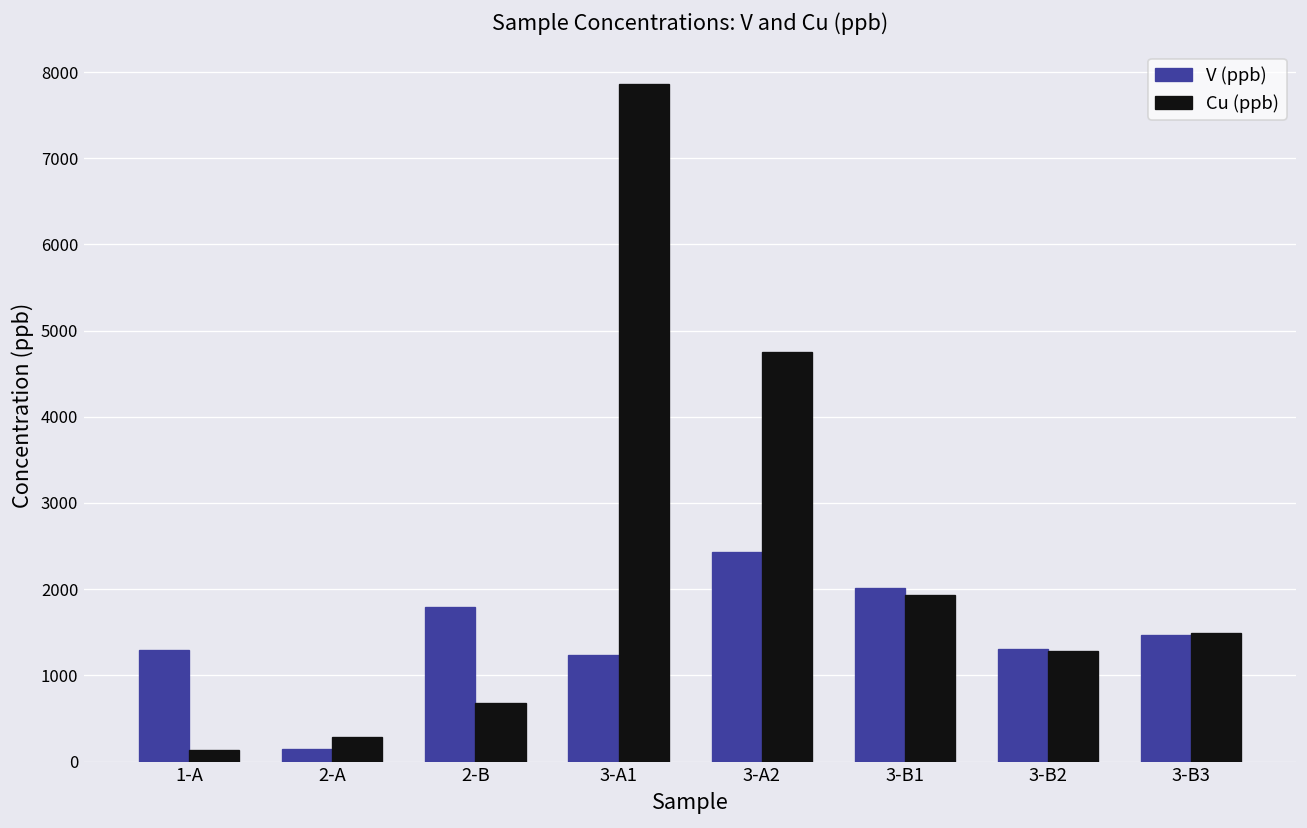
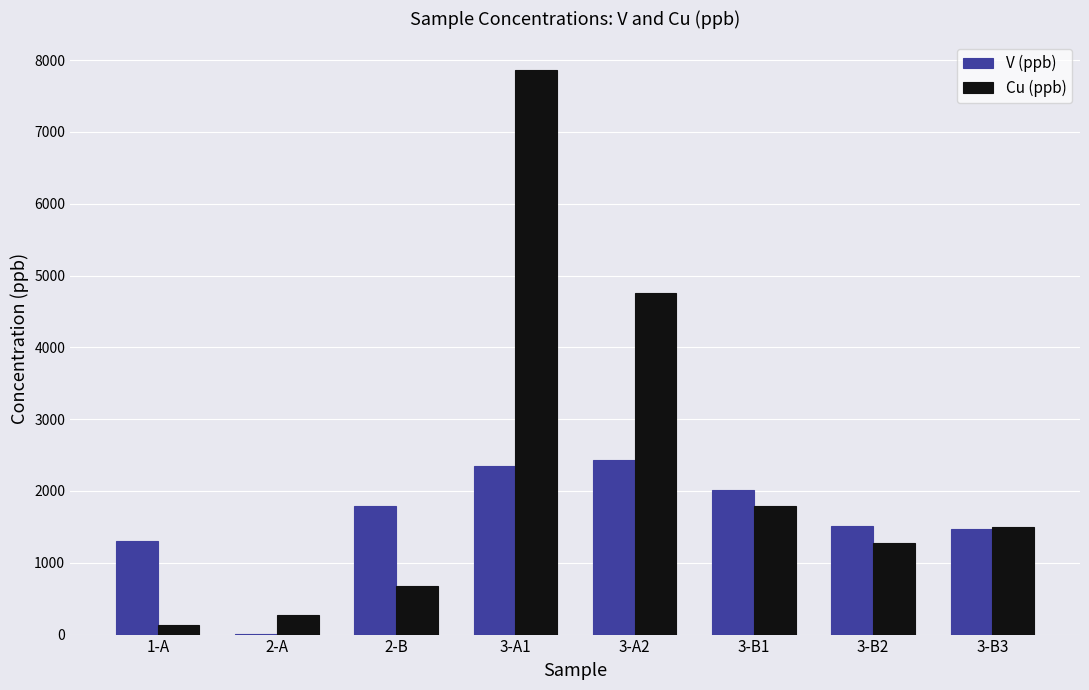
  {
    "V (ppb)": {
      "1-A": 1300,
-     "2-A": 100,
+     "2-A": 0,
      "2-B": 1800,
-     "3-A1": 1200,
+     "3-A1": 2300,
      "3-A2": 2400,
      "3-B1": 2000,
-     "3-B2": 1300,
+     "3-B2": 1500,
      "3-B3": 1500
    },
    "Cu (ppb)": {
      "1-A": 100,
      "2-A": 300,
      "2-B": 700,
      "3-A1": 7900,
      "3-A2": 4800,
-     "3-B1": 1900,
+     "3-B1": 1800,
      "3-B2": 1300,
      "3-B3": 1500
    }
  }
